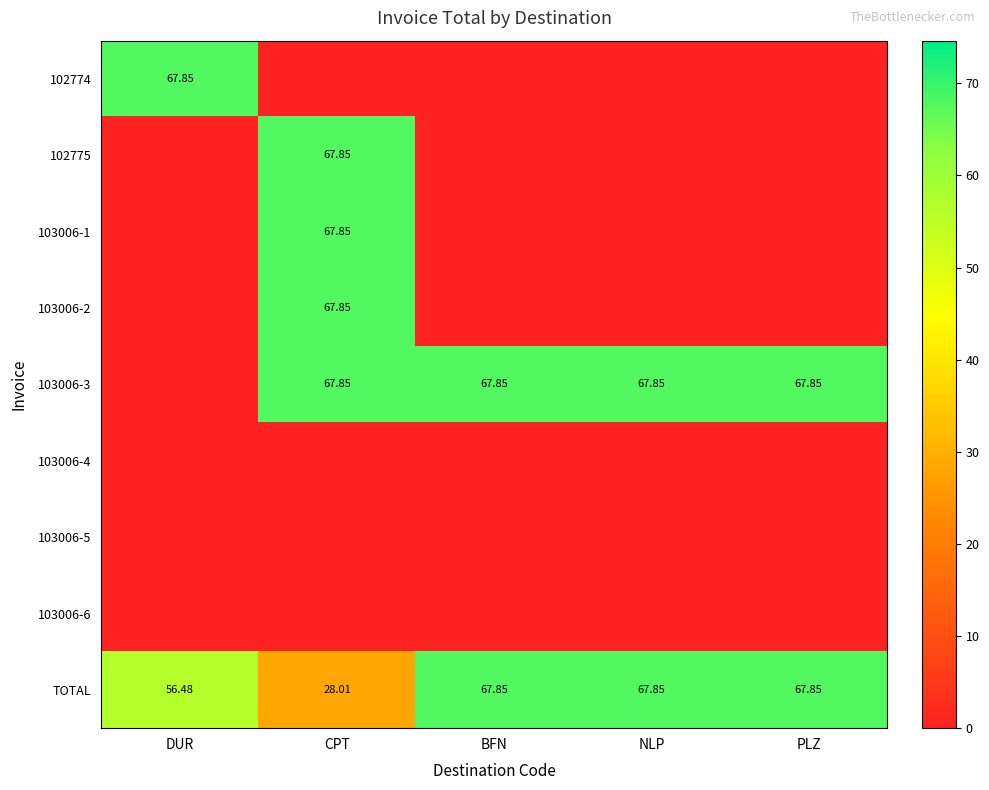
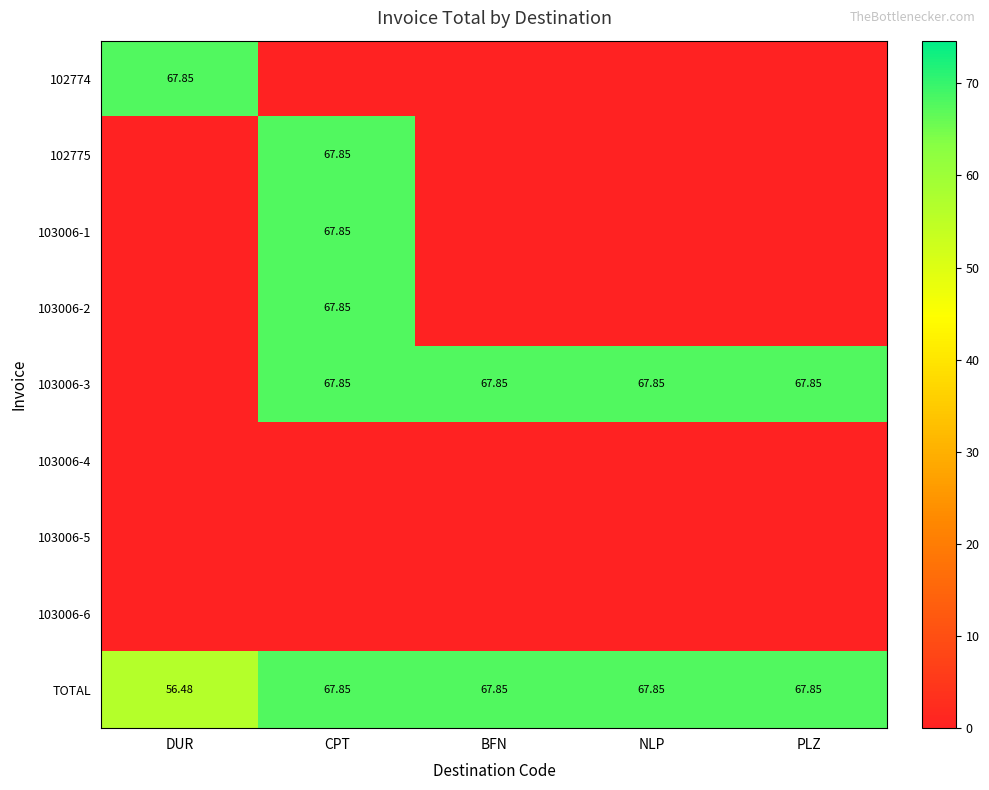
  {
    "102774": {
      "DUR": 67.85
    },
    "102775": {
      "CPT": 67.85
    },
    "103006-1": {
      "CPT": 67.85
    },
    "103006-2": {
      "CPT": 67.85
    },
    "103006-3": {
      "CPT": 67.85,
      "BFN": 67.85,
      "NLP": 67.85,
      "PLZ": 67.85
    },
    "TOTAL": {
      "DUR": 56.48,
-     "CPT": 28.01,
+     "CPT": 67.85,
      "BFN": 67.85,
      "NLP": 67.85,
      "PLZ": 67.85
    }
  }
